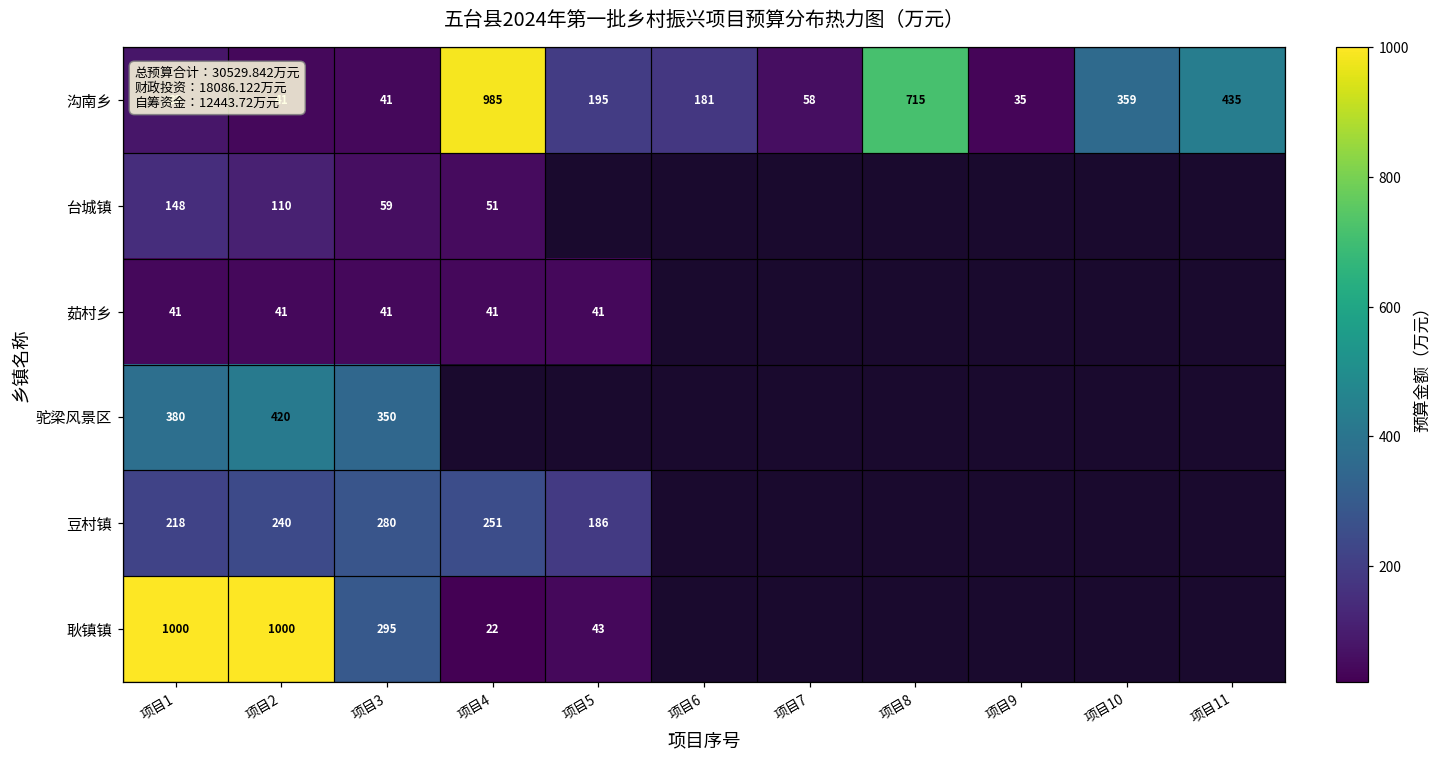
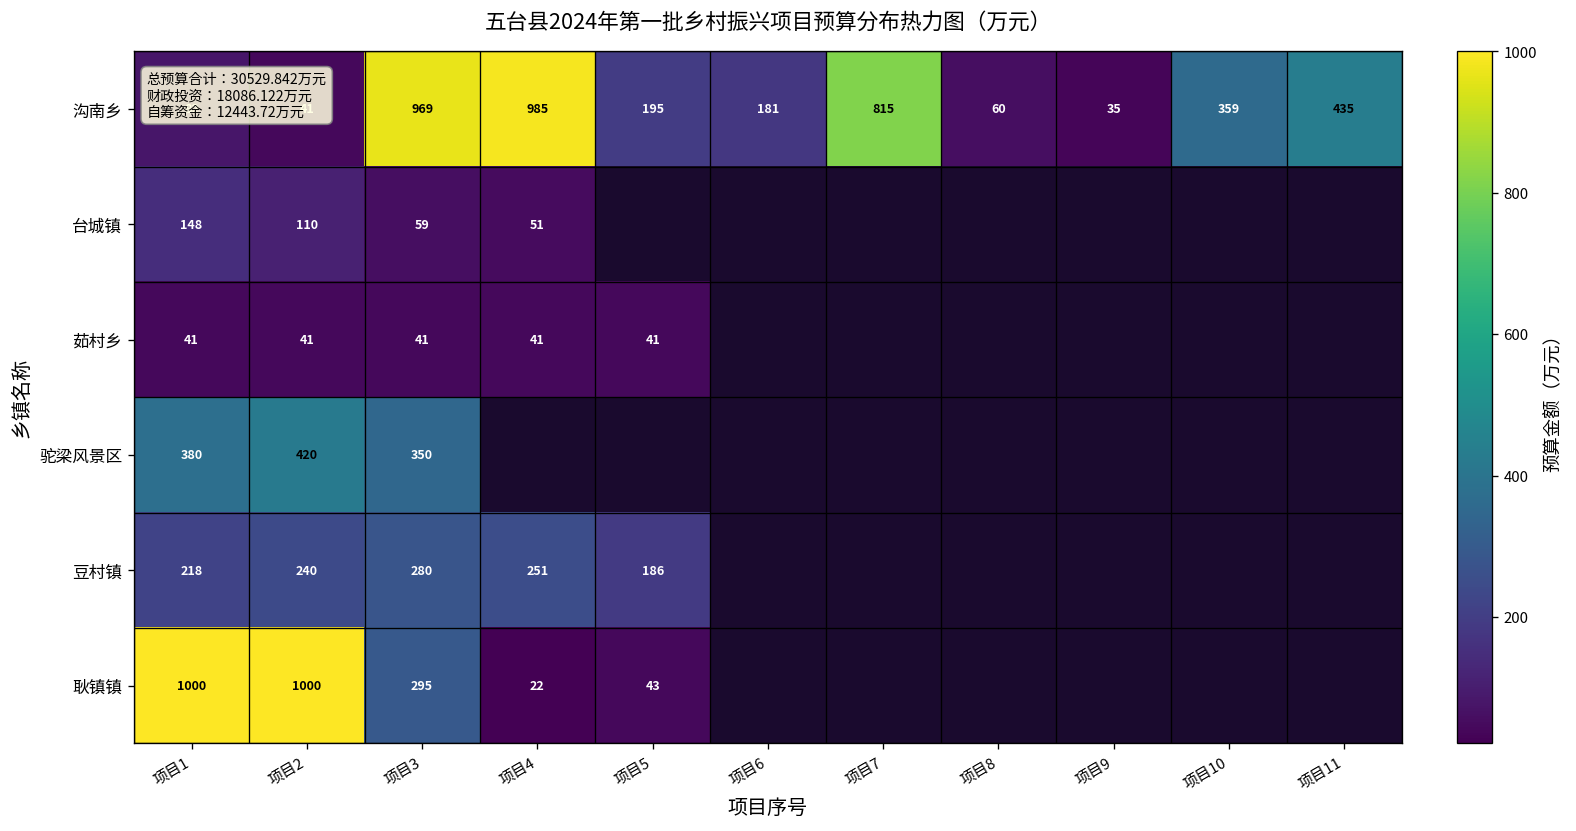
  {
    "沟南乡": {
-     "项目3": 41,
+     "项目3": 969,
      "项目4": 985,
      "项目5": 195,
      "项目6": 181,
-     "项目7": 58,
-     "项目8": 715,
+     "项目7": 815,
+     "项目8": 60,
      "项目9": 35,
      "项目10": 359,
      "项目11": 435
    },
    "台城镇": {
      "项目1": 148,
      "项目2": 110,
      "项目3": 59,
      "项目4": 51
    },
    "茹村乡": {
      "项目1": 41,
      "项目2": 41,
      "项目3": 41,
      "项目4": 41,
      "项目5": 41
    },
    "驼梁风景区": {
      "项目1": 380,
      "项目2": 420,
      "项目3": 350
    },
    "豆村镇": {
      "项目1": 218,
      "项目2": 240,
      "项目3": 280,
      "项目4": 251,
      "项目5": 186
    },
    "耿镇镇": {
      "项目1": 1000,
      "项目2": 1000,
      "项目3": 295,
      "项目4": 22,
      "项目5": 43
    }
  }
